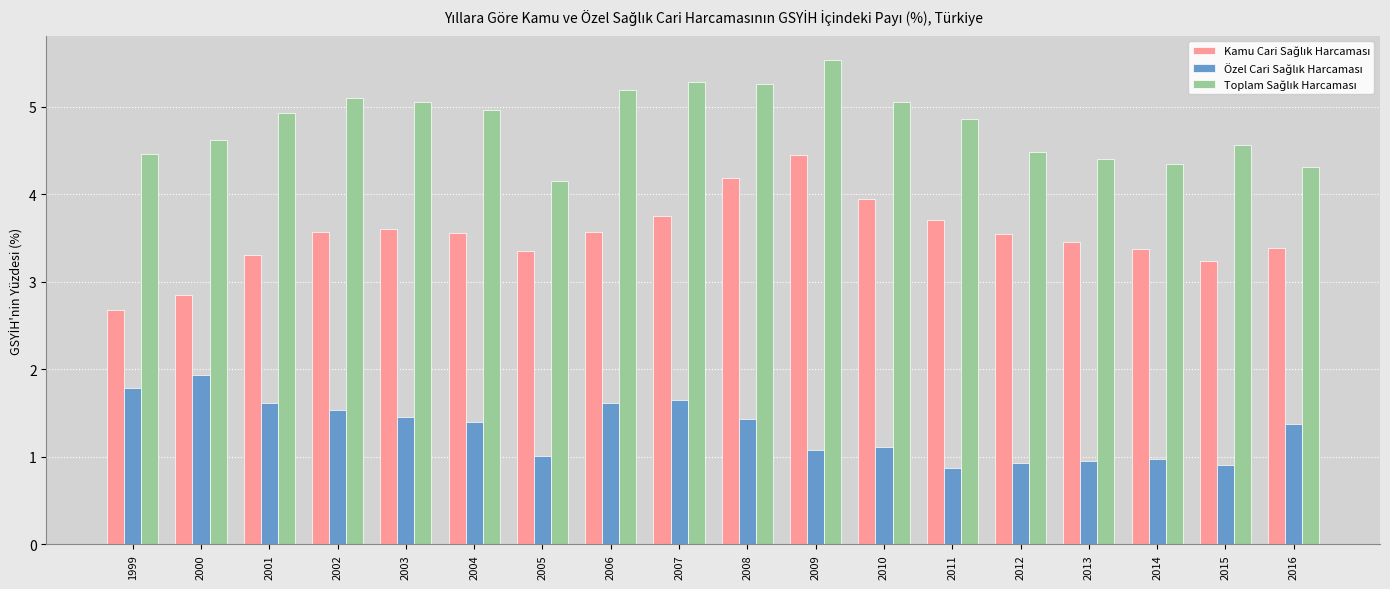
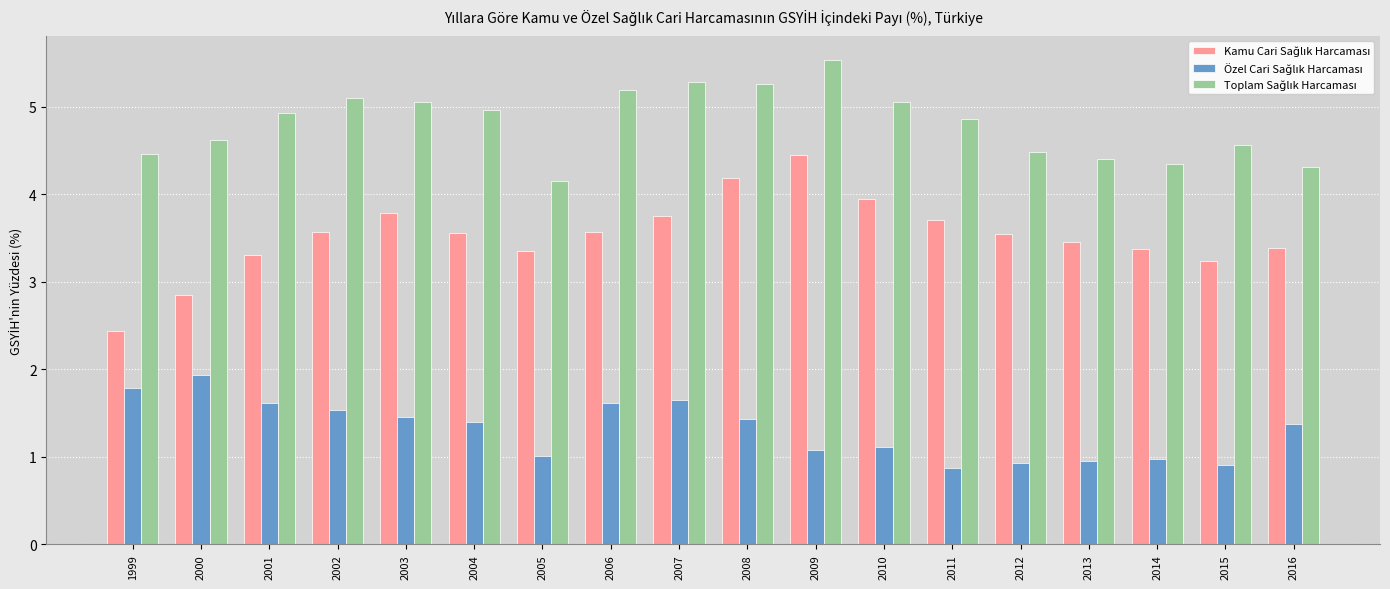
  {
    "Kamu Cari Sağlık Harcaması": {
-     "1999": 2.7,
+     "1999": 2.4,
      "2000": 2.9,
      "2001": 3.3,
      "2002": 3.6,
-     "2003": 3.6,
+     "2003": 3.8,
      "2004": 3.6,
      "2005": 3.3,
      "2006": 3.6,
      "2007": 3.8,
      "2008": 4.2,
      "2009": 4.5,
      "2010": 3.9,
      "2011": 3.7,
      "2012": 3.5,
      "2013": 3.5,
      "2014": 3.4,
      "2015": 3.2,
      "2016": 3.4
    },
    "Özel Cari Sağlık Harcaması": {
      "1999": 1.8,
      "2000": 1.9,
      "2001": 1.6,
      "2002": 1.5,
      "2003": 1.5,
      "2004": 1.4,
      "2005": 1.0,
      "2006": 1.6,
      "2007": 1.6,
      "2008": 1.4,
      "2009": 1.1,
      "2010": 1.1,
      "2011": 0.9,
      "2012": 0.9,
      "2013": 1.0,
      "2014": 1.0,
      "2015": 0.9,
      "2016": 1.4
    },
    "Toplam Sağlık Harcaması": {
      "1999": 4.5,
      "2000": 4.6,
      "2001": 4.9,
      "2002": 5.1,
      "2003": 5.1,
      "2004": 5.0,
      "2005": 4.2,
      "2006": 5.2,
      "2007": 5.3,
      "2008": 5.3,
      "2009": 5.5,
      "2010": 5.1,
      "2011": 4.9,
      "2012": 4.5,
      "2013": 4.4,
      "2014": 4.3,
      "2015": 4.6,
      "2016": 4.3
    }
  }
